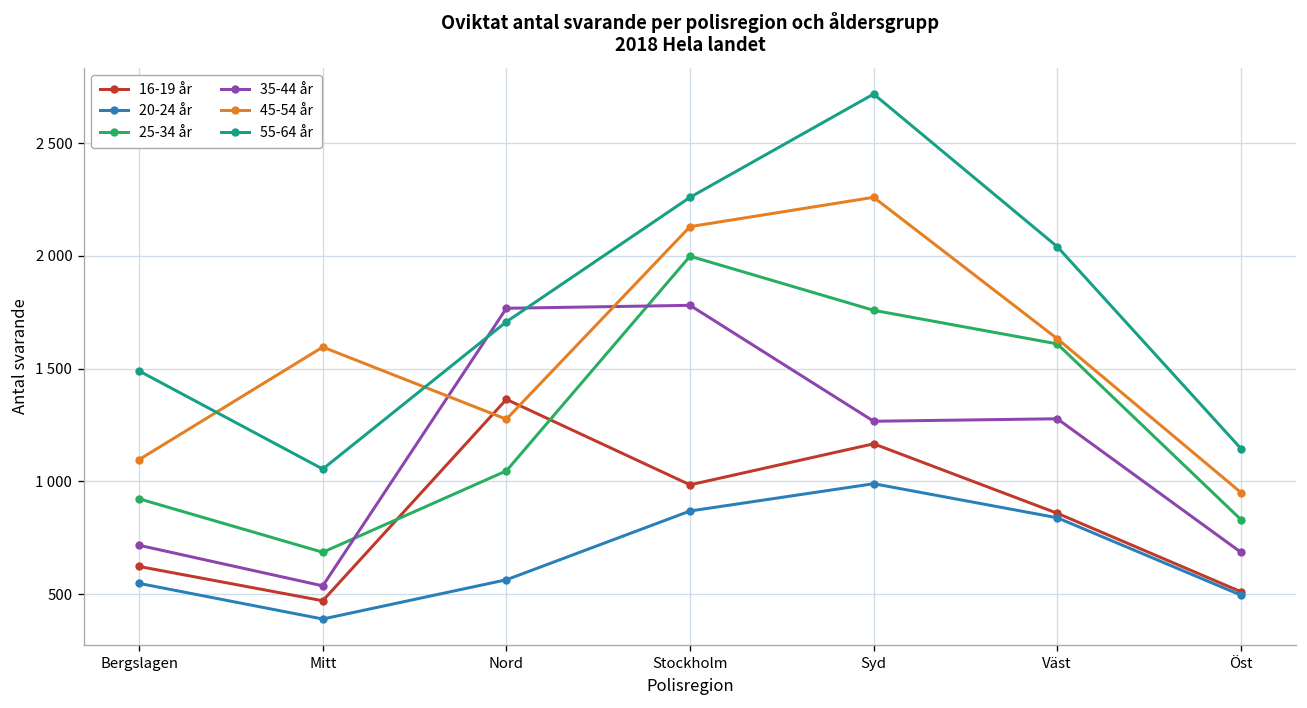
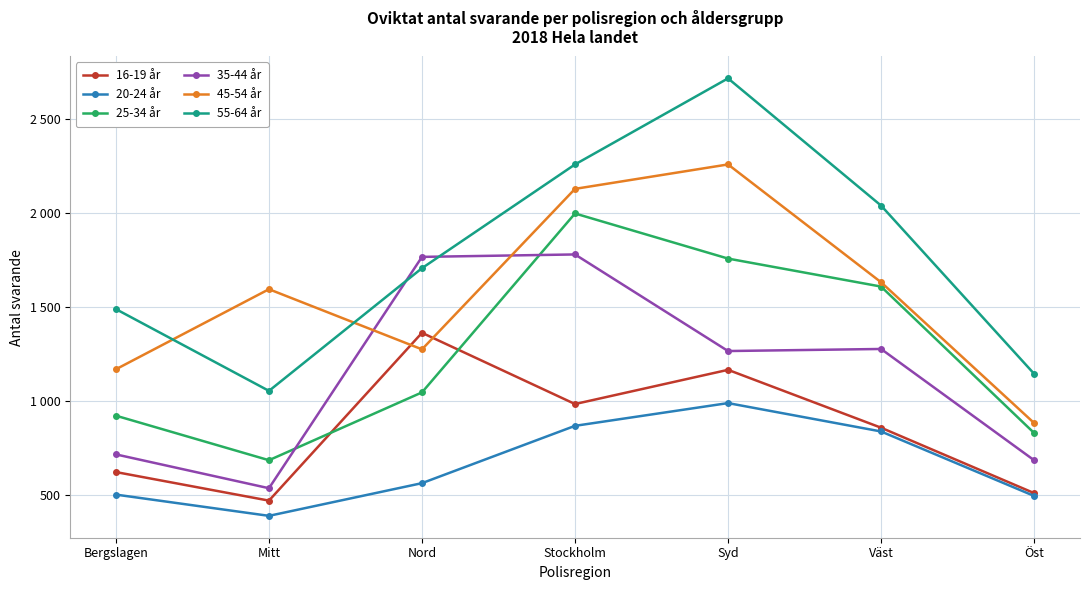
  {
    "16-19 år": {
      "Bergslagen": 620,
      "Mitt": 470,
      "Nord": 1360,
      "Stockholm": 990,
      "Syd": 1170,
      "Väst": 860,
      "Öst": 510
    },
    "20-24 år": {
-     "Bergslagen": 550,
+     "Bergslagen": 500,
      "Mitt": 390,
      "Nord": 560,
      "Stockholm": 870,
      "Syd": 990,
      "Väst": 840,
      "Öst": 500
    },
    "35-44 år": {
      "Bergslagen": 720,
      "Mitt": 540,
      "Nord": 1770,
      "Stockholm": 1780,
      "Syd": 1270,
      "Väst": 1280,
      "Öst": 690
    },
    "45-54 år": {
-     "Bergslagen": 1100,
+     "Bergslagen": 1170,
      "Mitt": 1600,
      "Nord": 1280,
      "Stockholm": 2130,
      "Syd": 2260,
      "Väst": 1630,
-     "Öst": 950
+     "Öst": 880
    }
  }
